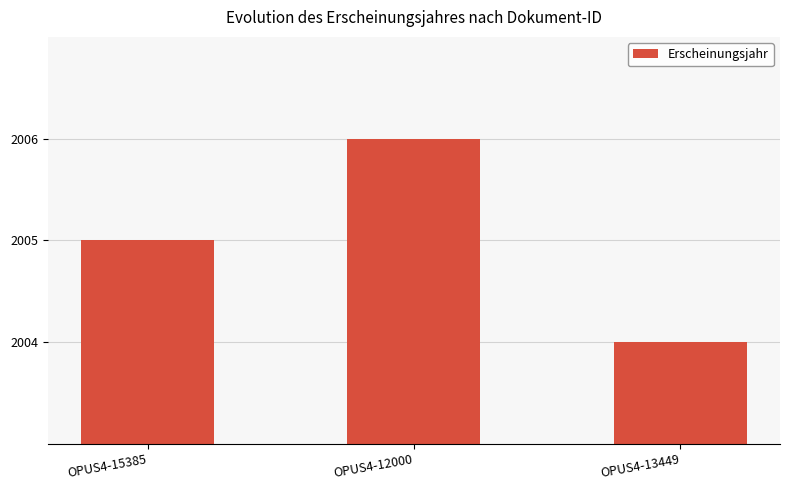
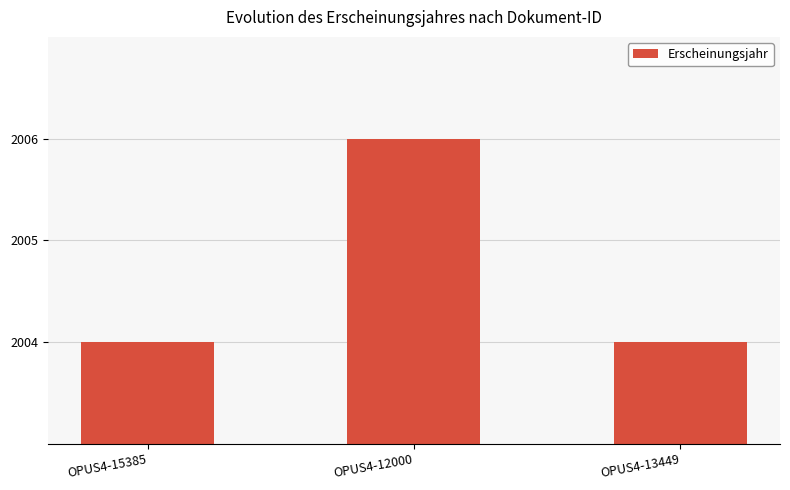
  {
-   "OPUS4-15385": 2005,
+   "OPUS4-15385": 2004,
    "OPUS4-12000": 2006,
    "OPUS4-13449": 2004
  }
